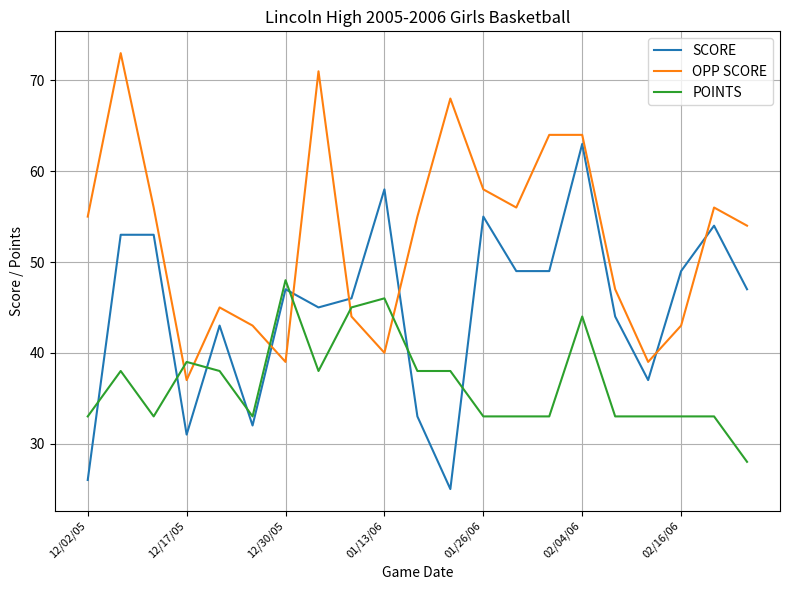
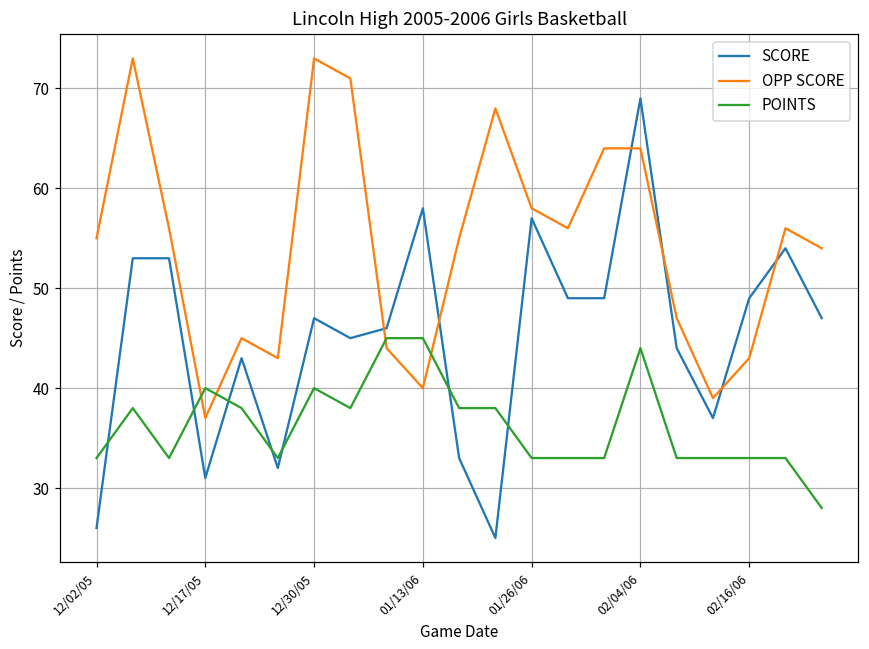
  {
    "SCORE": {
      "12/02/05": 26,
      "12/17/05": 31,
      "12/30/05": 47,
      "01/13/06": 58,
-     "01/26/06": 55,
-     "02/04/06": 63,
+     "01/26/06": 57,
+     "02/04/06": 69,
      "02/16/06": 49
    },
    "OPP SCORE": {
      "12/02/05": 55,
      "12/17/05": 37,
-     "12/30/05": 39,
+     "12/30/05": 73,
      "01/13/06": 40,
      "01/26/06": 58,
      "02/04/06": 64,
      "02/16/06": 43
    },
    "POINTS": {
      "12/02/05": 33,
-     "12/17/05": 39,
-     "12/30/05": 48,
-     "01/13/06": 46,
+     "12/17/05": 40,
+     "12/30/05": 40,
+     "01/13/06": 45,
      "01/26/06": 33,
      "02/04/06": 44,
      "02/16/06": 33
    }
  }
